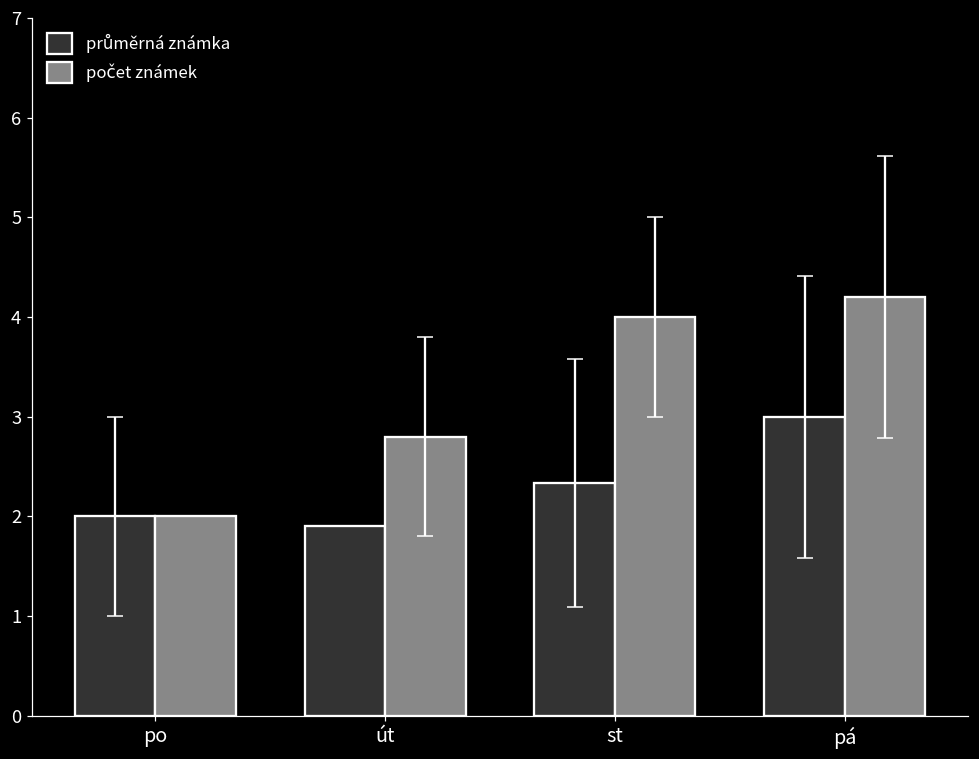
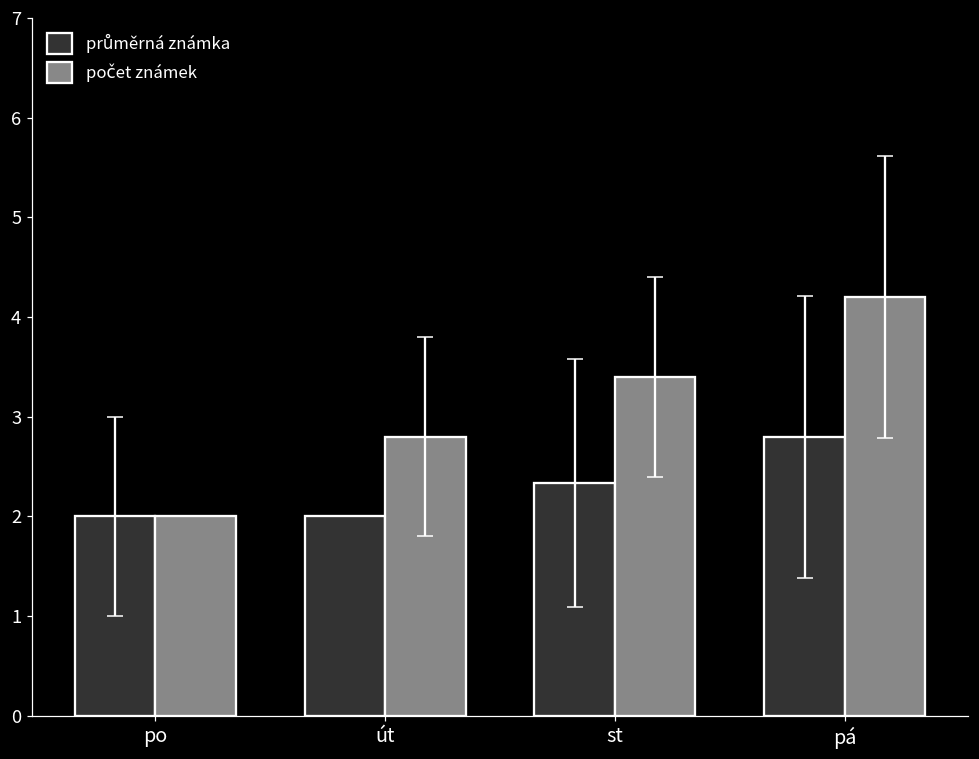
  {
    "průměrná známka": {
      "po": 2.0,
-     "út": 1.9,
+     "út": 2.0,
      "st": 2.3,
-     "pá": 3.0
+     "pá": 2.8
    },
    "počet známek": {
      "po": 2.0,
      "út": 2.8,
-     "st": 4.0,
+     "st": 3.4,
      "pá": 4.2
    }
  }
